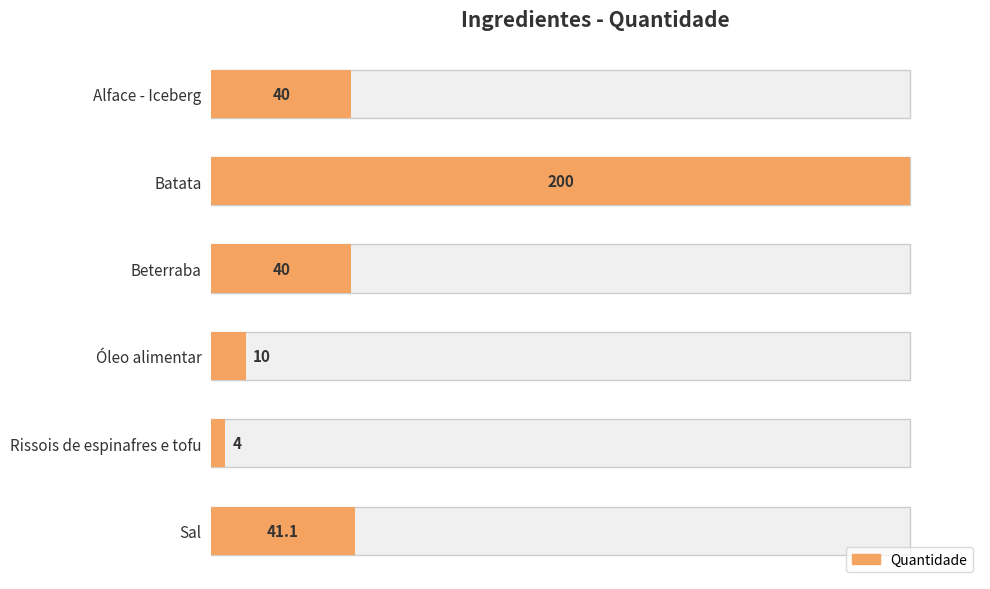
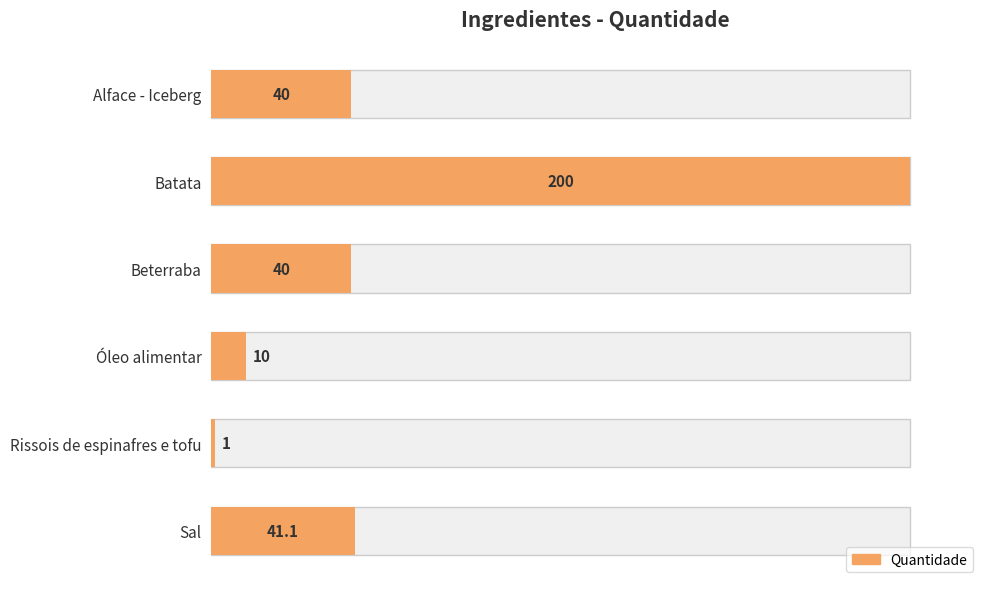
  {
    "Quantidade": {
      "Batata": 200,
-     "Rissois de espinafres e tofu": 4
+     "Rissois de espinafres e tofu": 1
    }
  }
